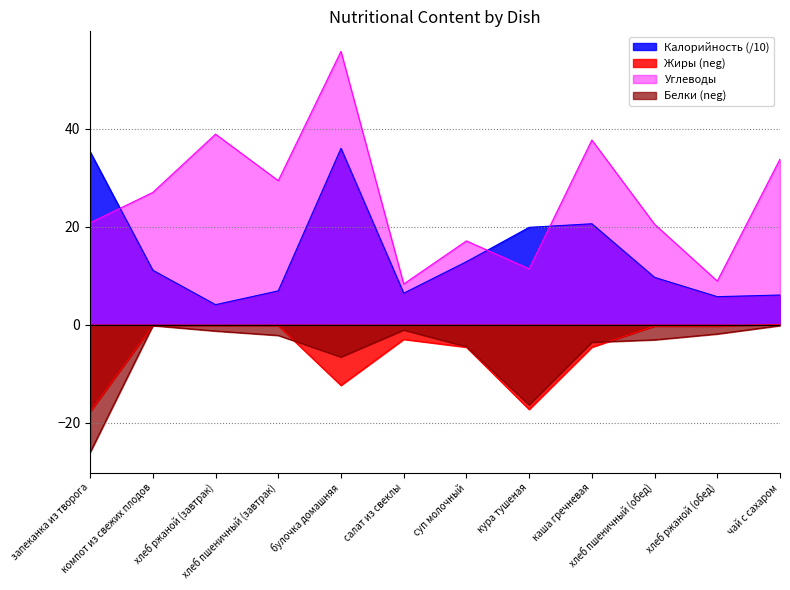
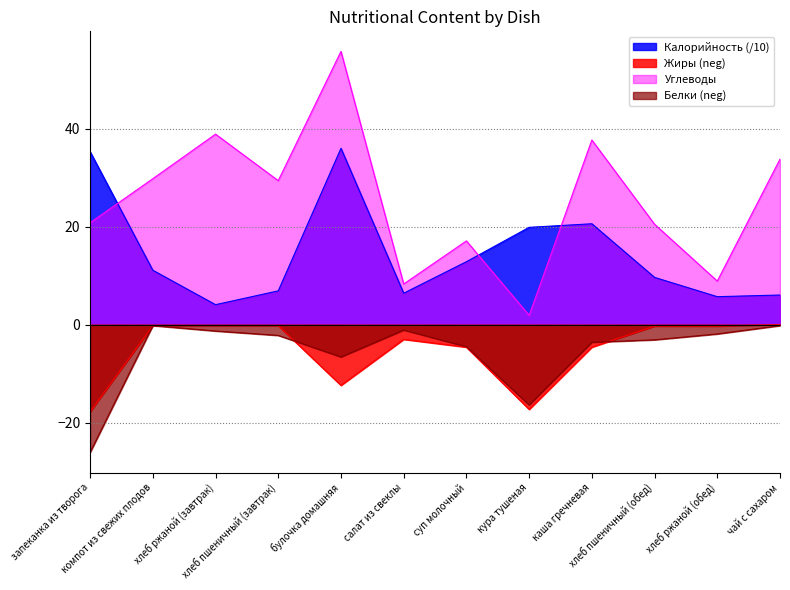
  {
    "Калорийность (/10)": {
      "запеканка из творога": 35,
      "компот из свежих плодов": 11,
      "хлеб ржаной (завтрак)": 4,
      "хлеб пшеничный (завтрак)": 7,
      "булочка домашняя": 36,
      "салат из свеклы": 6,
      "суп молочный": 13,
      "кура тушеная": 20,
      "каша гречневая": 21,
      "хлеб пшеничный (обед)": 10,
      "хлеб ржаной (обед)": 6,
      "чай с сахаром": 6
    },
    "Углеводы": {
      "запеканка из творога": 21,
-     "компот из свежих плодов": 27,
+     "компот из свежих плодов": 30,
      "хлеб ржаной (завтрак)": 39,
      "хлеб пшеничный (завтрак)": 29,
      "булочка домашняя": 56,
      "салат из свеклы": 8,
      "суп молочный": 17,
-     "кура тушеная": 11,
+     "кура тушеная": 2,
      "каша гречневая": 38,
      "хлеб пшеничный (обед)": 21,
      "хлеб ржаной (обед)": 9,
      "чай с сахаром": 34
    }
  }
